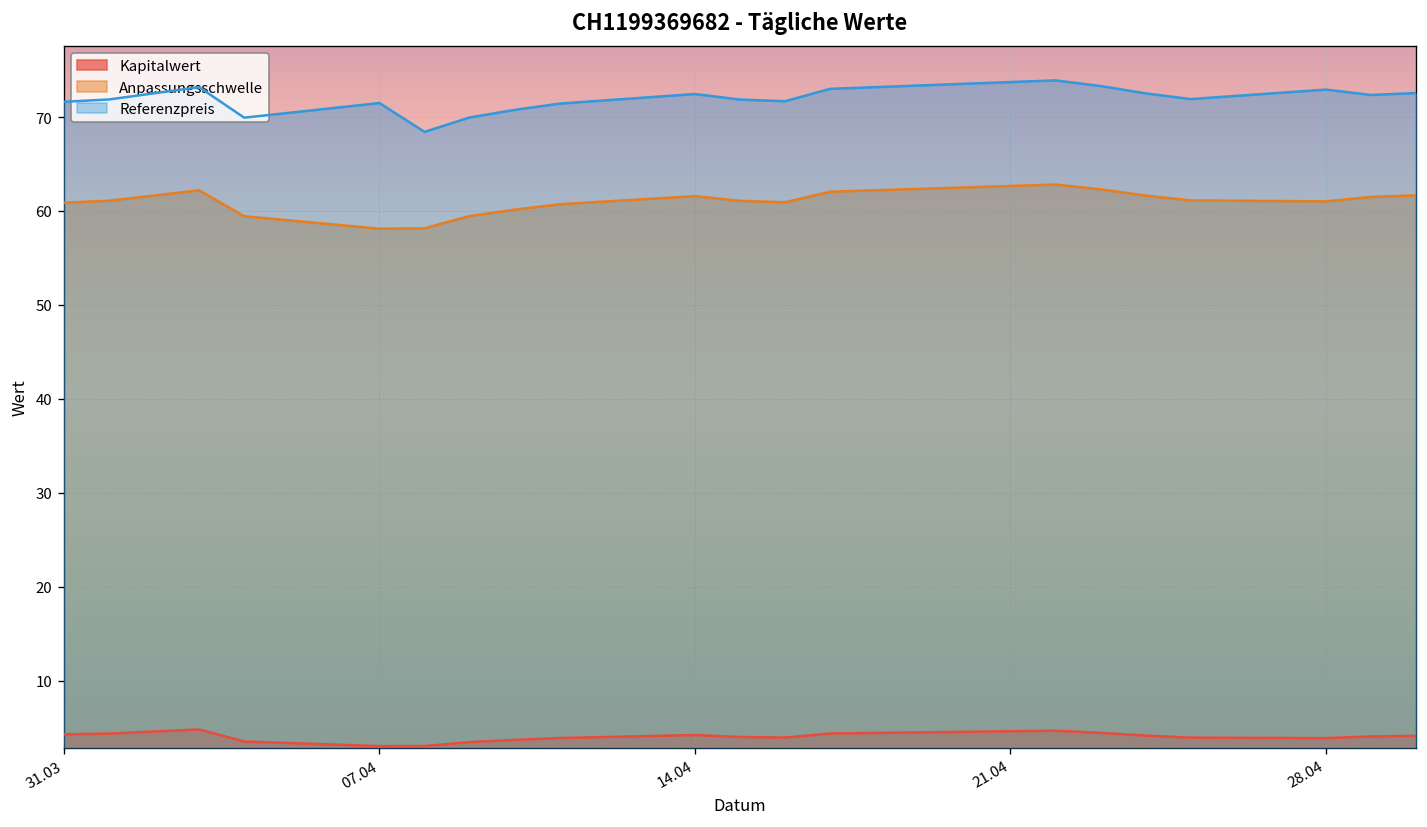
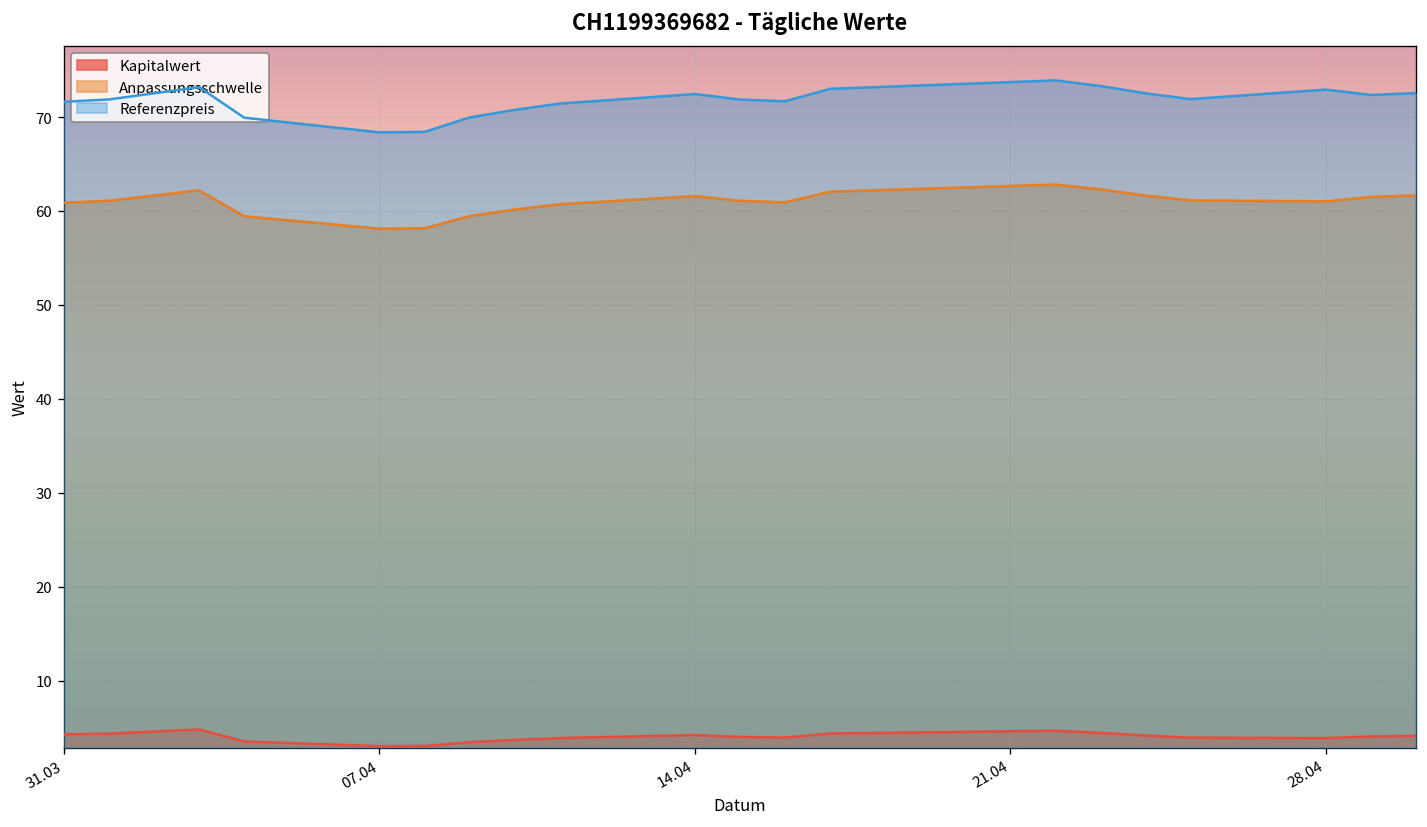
  {
    "Referenzpreis": {
      "31.03": 72,
-     "07.04": 71,
+     "07.04": 68,
      "14.04": 72,
      "28.04": 73
    }
  }
